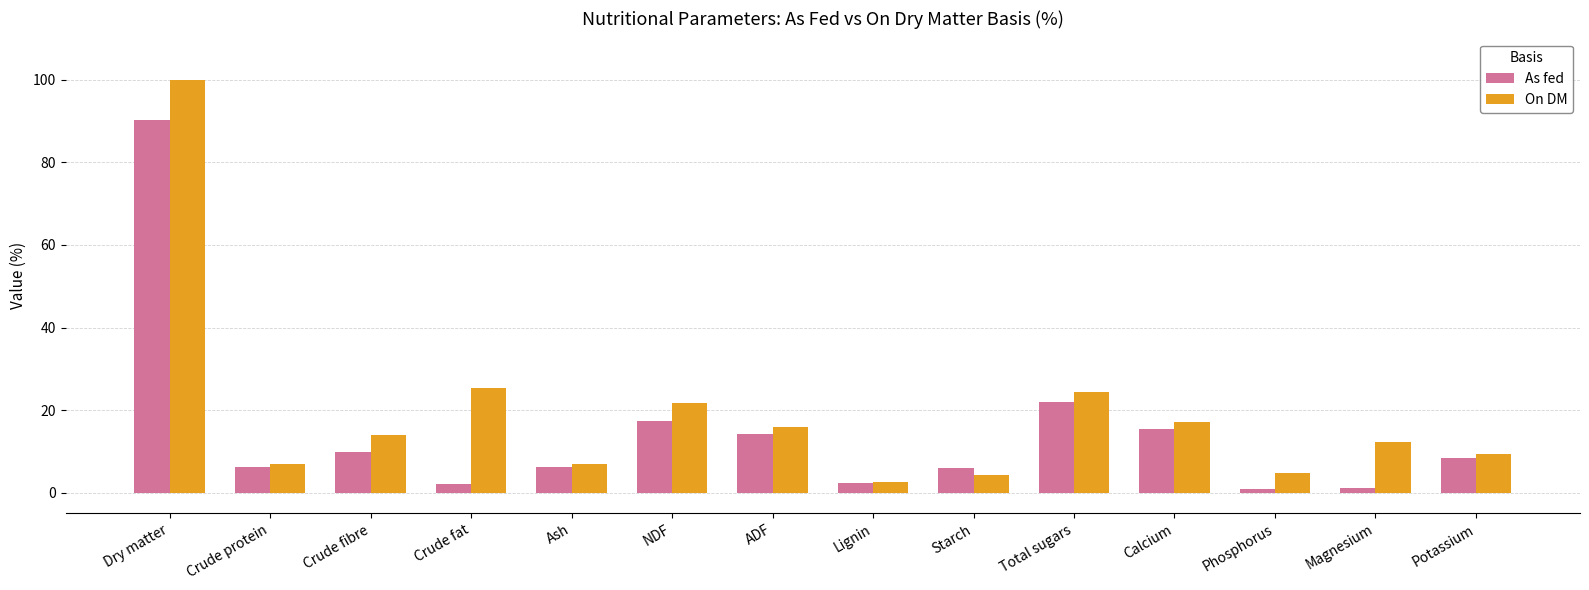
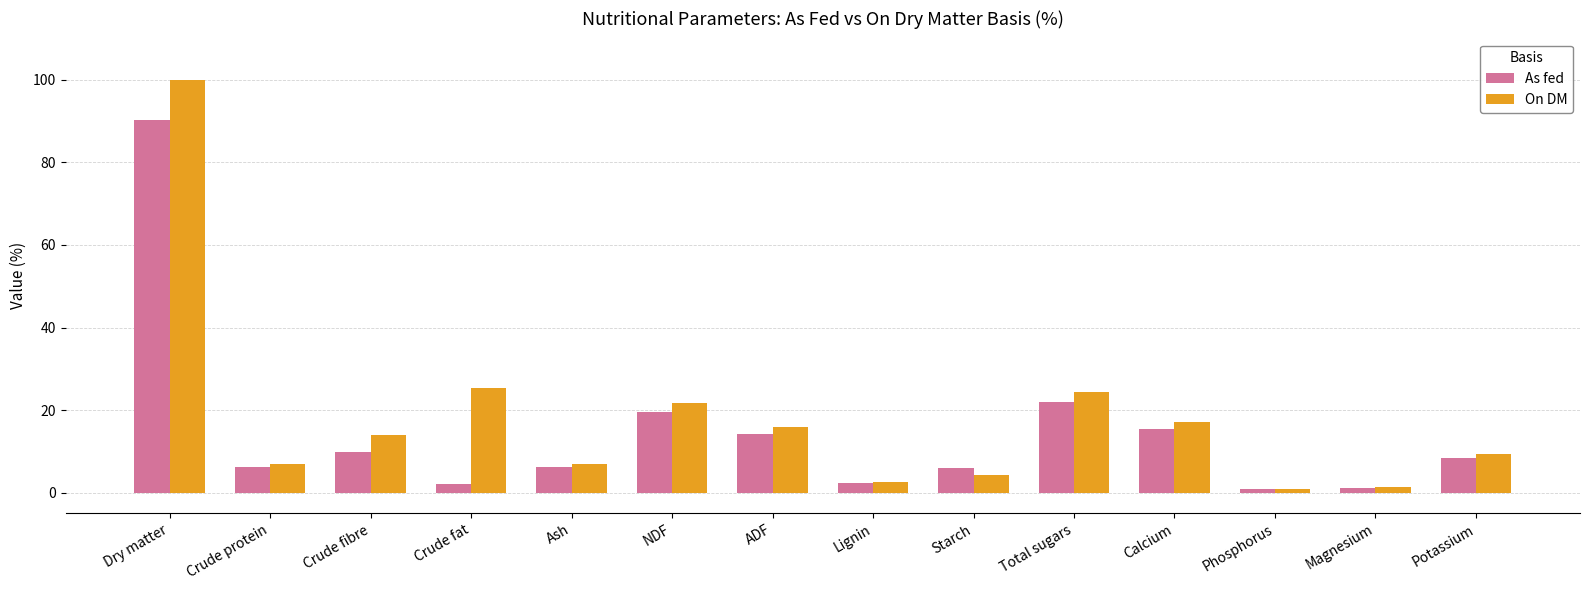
  {
    "As fed": {
      "Dry matter": 90,
      "Crude protein": 6,
      "Crude fibre": 10,
      "Crude fat": 2,
      "Ash": 6,
-     "NDF": 17,
+     "NDF": 20,
      "ADF": 14,
      "Lignin": 2,
      "Starch": 6,
      "Total sugars": 22,
      "Calcium": 15,
      "Phosphorus": 1,
      "Magnesium": 1,
      "Potassium": 8
    },
    "On DM": {
      "Dry matter": 100,
      "Crude protein": 7,
      "Crude fibre": 14,
      "Crude fat": 25,
      "Ash": 7,
      "NDF": 22,
      "ADF": 16,
      "Lignin": 3,
      "Starch": 4,
      "Total sugars": 24,
      "Calcium": 17,
-     "Phosphorus": 5,
-     "Magnesium": 12,
+     "Phosphorus": 1,
+     "Magnesium": 1,
      "Potassium": 9
    }
  }
